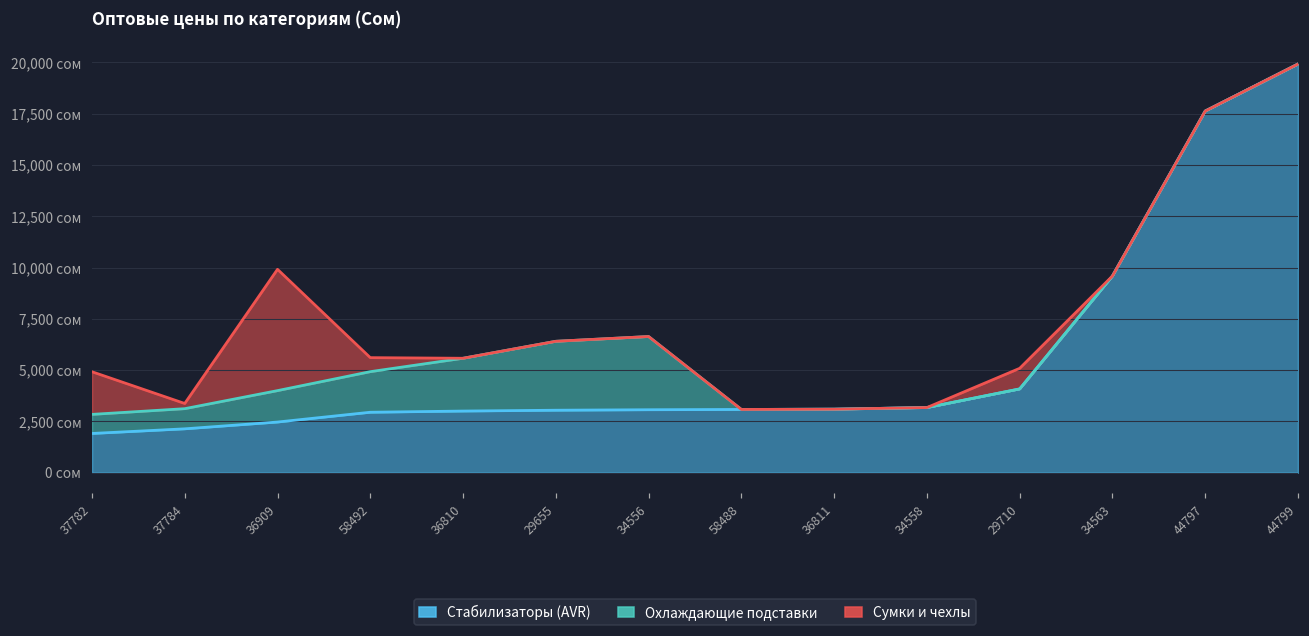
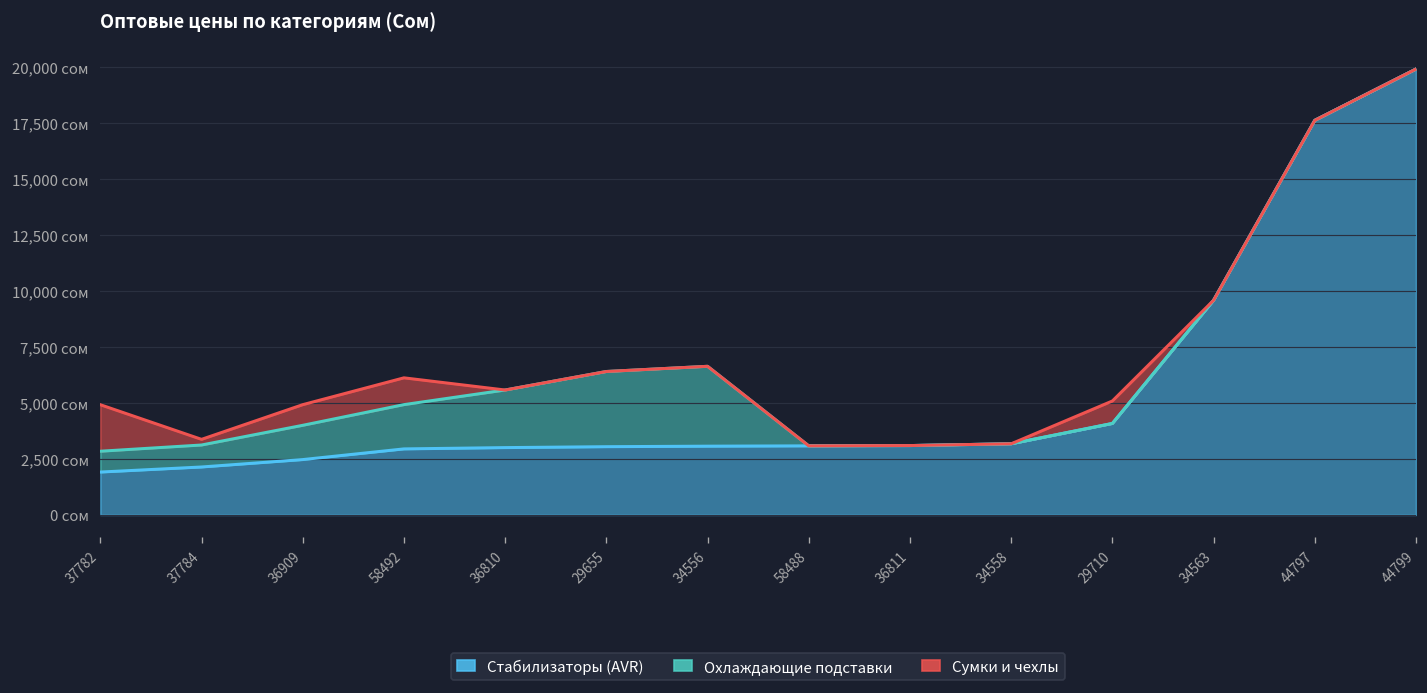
  {
    "Сумки и чехлы": {
      "37782": "2,100 сом",
      "37784": "300 сом",
-     "36909": "5,900 сом",
-     "58492": "700 сом",
+     "36909": "900 сом",
+     "58492": "1,200 сом",
      "29710": "1,000 сом"
    }
  }
